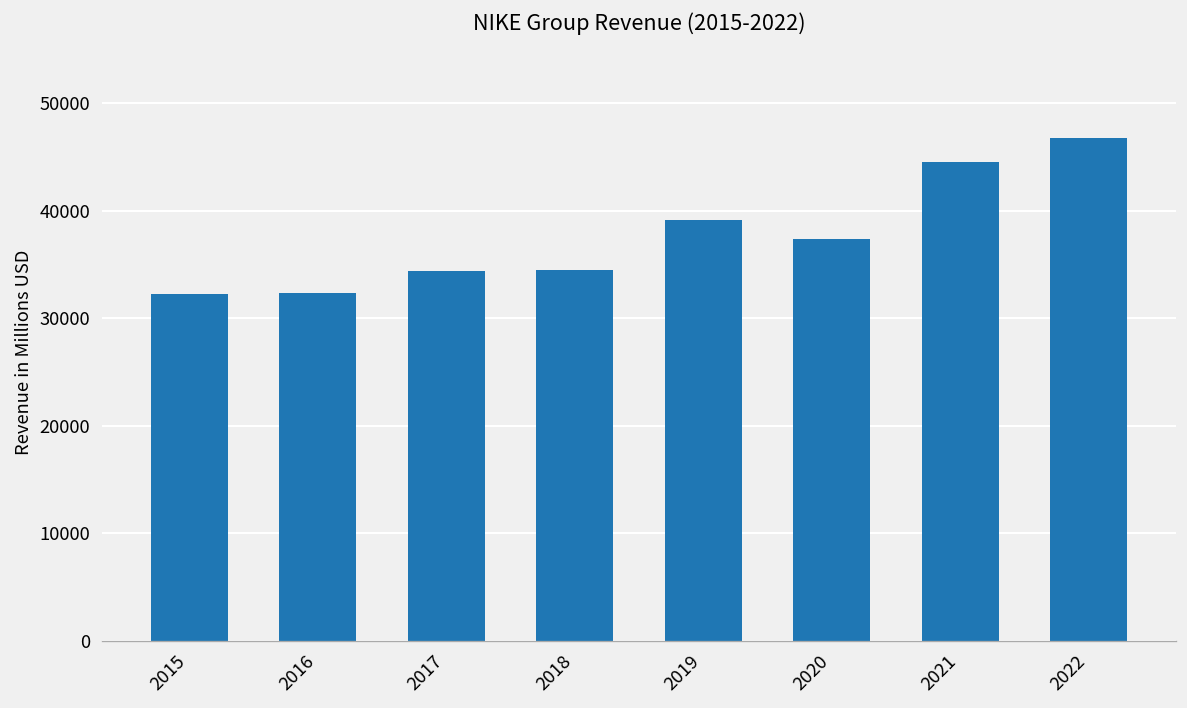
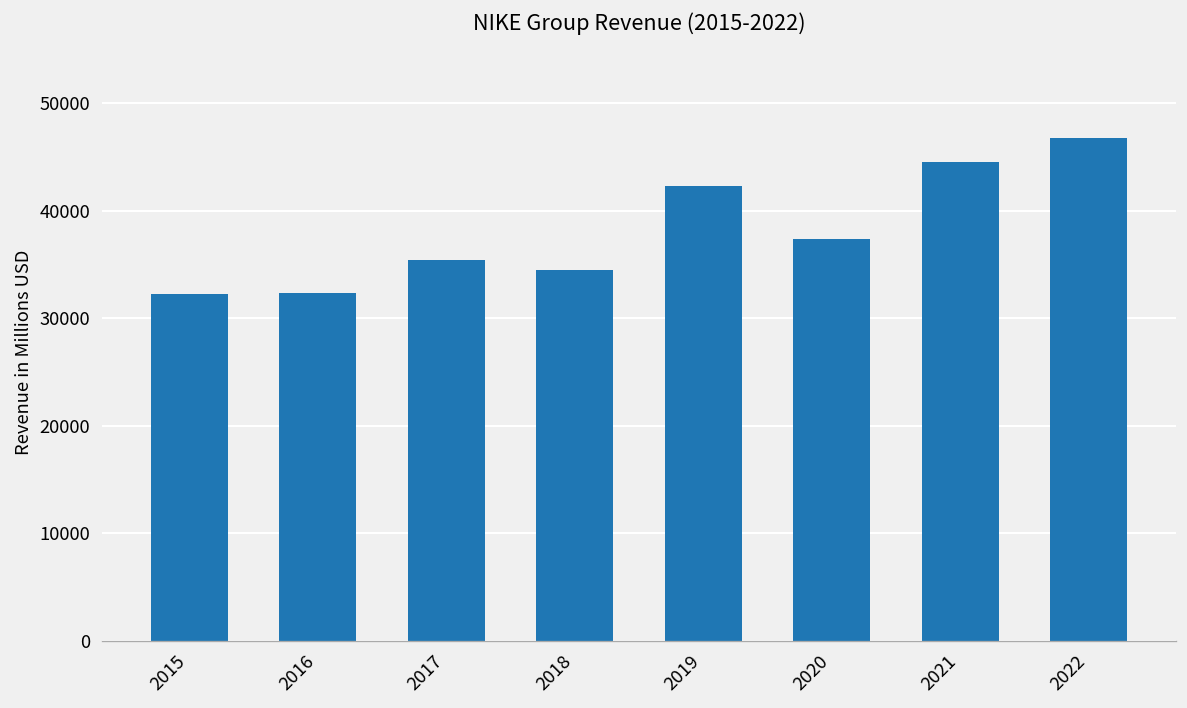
  {
    "2015": 32000,
    "2016": 32000,
-   "2017": 34000,
+   "2017": 35000,
    "2018": 34000,
-   "2019": 39000,
+   "2019": 42000,
    "2020": 37000,
    "2021": 45000,
    "2022": 47000
  }
